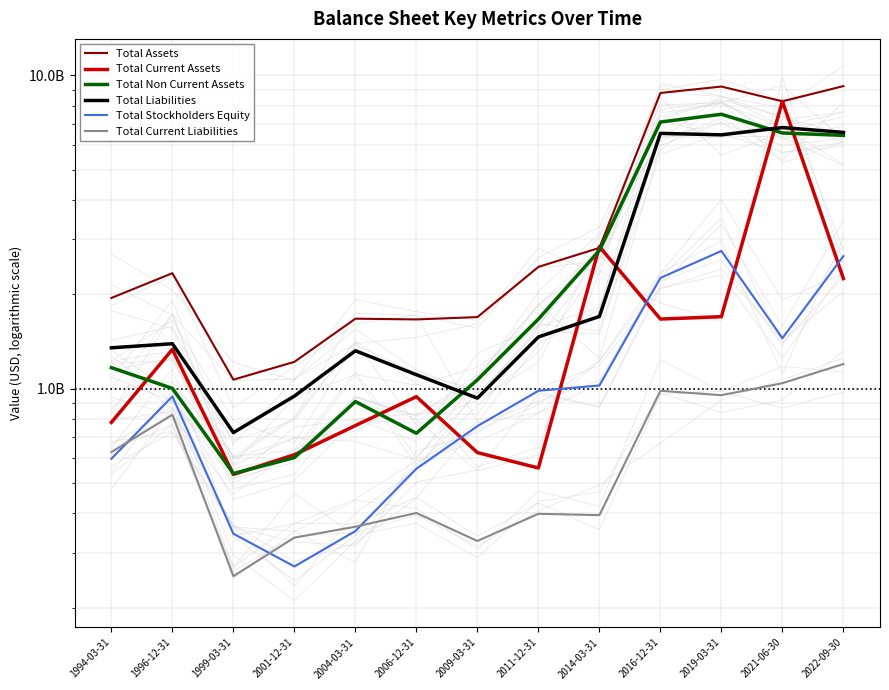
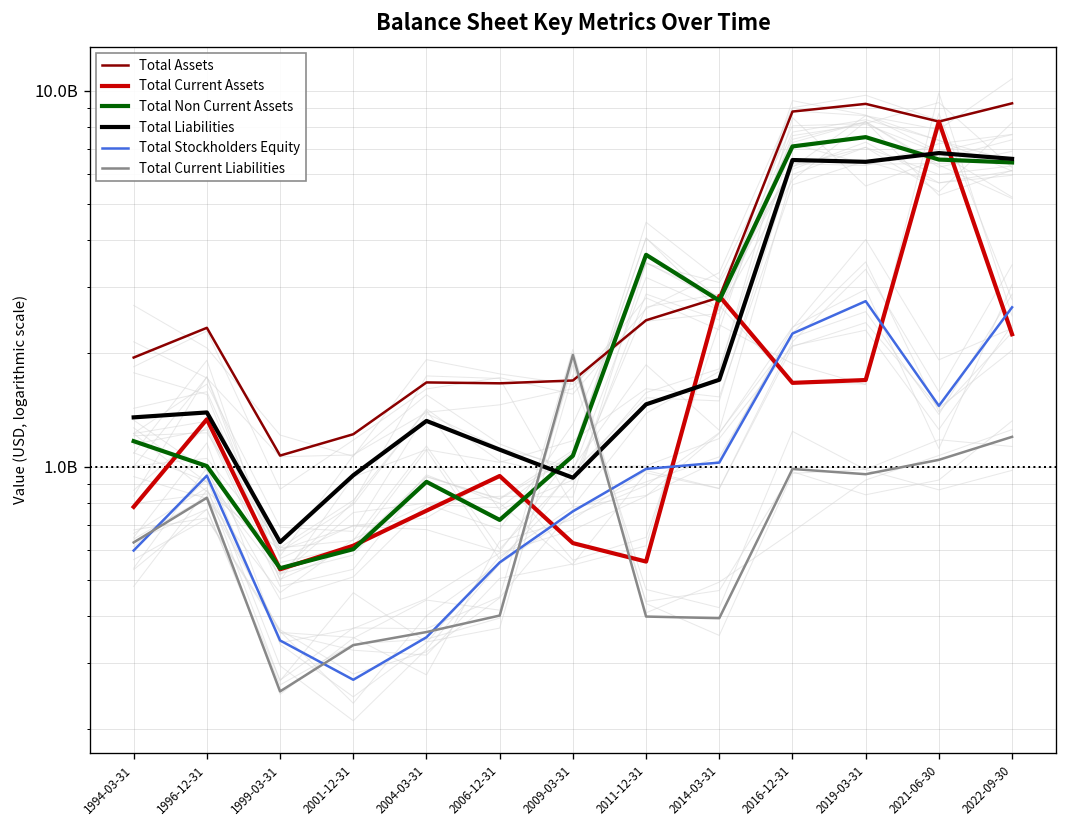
  {
    "Total Assets": {
      "1994-03-31": 1900000000,
      "1996-12-31": 2300000000,
      "2001-12-31": 1220000000,
      "2004-03-31": 1700000000,
      "2006-12-31": 1700000000,
      "2009-03-31": 1700000000,
      "2019-03-31": 9200000000
    },
    "Total Current Assets": {
      "1994-03-31": 780000000,
      "2004-03-31": 760000000,
      "2009-03-31": 630000000,
      "2011-12-31": 560000000,
      "2019-03-31": 1700000000
    },
    "Total Non Current Assets": {
      "1994-03-31": 1170000000,
      "2004-03-31": 910000000,
      "2006-12-31": 720000000,
-     "2011-12-31": 1700000000,
+     "2011-12-31": 3700000000,
      "2019-03-31": 7500000000
    },
    "Total Liabilities": {
      "1996-12-31": 1400000000,
-     "1999-03-31": 720000000,
+     "1999-03-31": 630000000,
      "2004-03-31": 1320000000,
      "2014-03-31": 1700000000,
      "2016-12-31": 6500000000
    },
    "Total Stockholders Equity": {
      "1994-03-31": 600000000,
      "1996-12-31": 950000000,
      "2001-12-31": 270000000,
      "2019-03-31": 2800000000,
      "2022-09-30": 2700000000
    },
    "Total Current Liabilities": {
      "2004-03-31": 360000000,
-     "2009-03-31": 330000000,
+     "2009-03-31": 2000000000,
      "2011-12-31": 400000000,
      "2014-03-31": 400000000,
      "2019-03-31": 950000000,
      "2021-06-30": 1040000000,
      "2022-09-30": 1200000000
    }
  }
